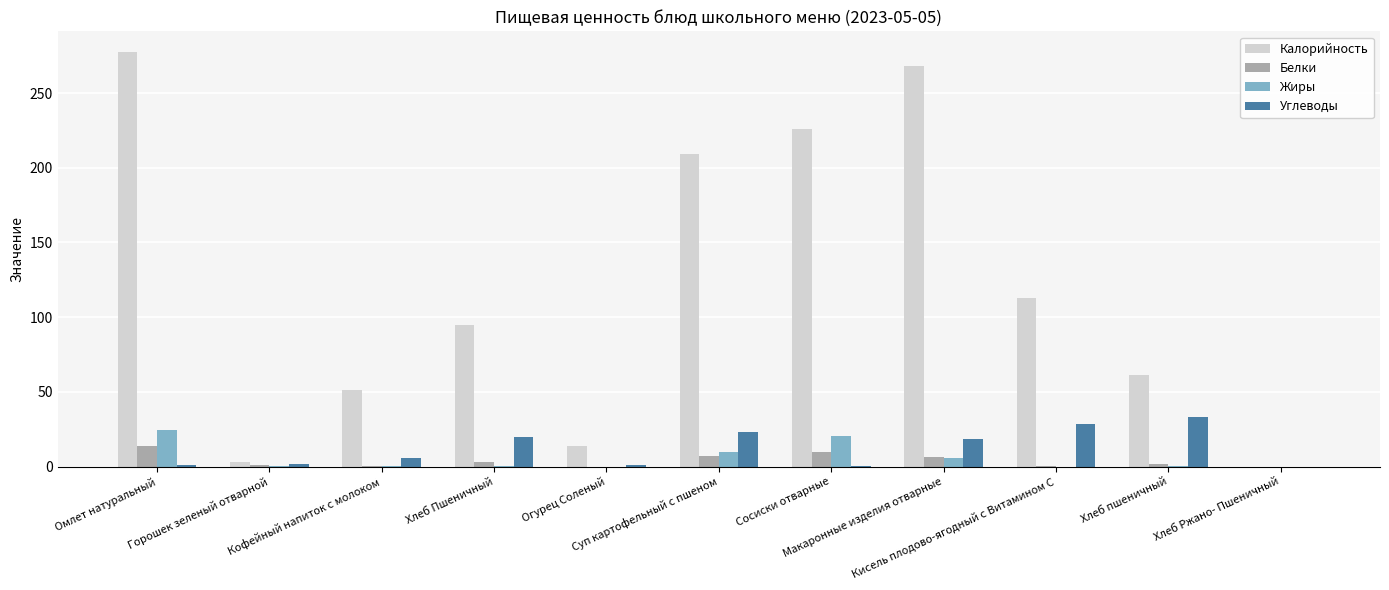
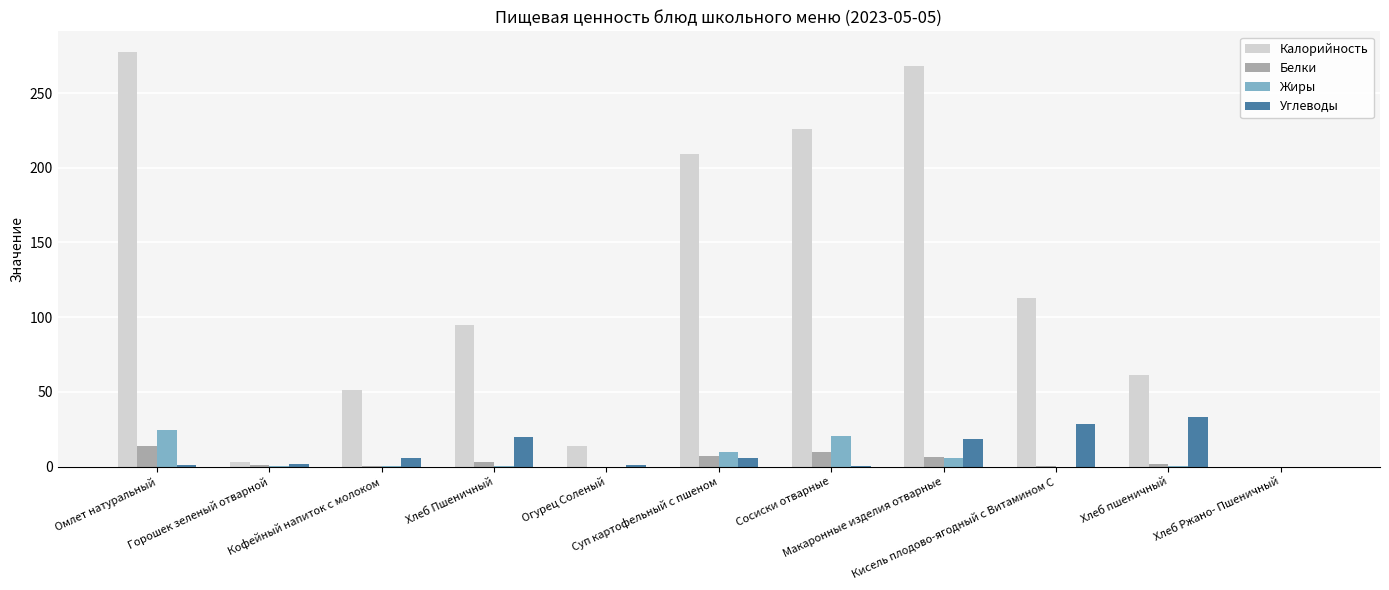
  {
    "Калорийность": {
      "Омлет натуральный": 277,
      "Горошек зеленый отварной": 3,
      "Кофейный напиток с молоком": 51,
      "Хлеб Пшеничный": 95,
      "Огурец Соленый": 14,
      "Суп картофельный с пшеном": 209,
      "Сосиски отварные": 226,
      "Макаронные изделия отварные": 268,
      "Кисель плодово-ягодный с Витамином С": 113,
      "Хлеб пшеничный": 62,
      "Хлеб Ржано- Пшеничный": 0
    },
    "Углеводы": {
      "Кофейный напиток с молоком": 6,
      "Хлеб Пшеничный": 20,
-     "Суп картофельный с пшеном": 23,
+     "Суп картофельный с пшеном": 6,
      "Макаронные изделия отварные": 19,
      "Кисель плодово-ягодный с Витамином С": 28,
      "Хлеб пшеничный": 34,
      "Хлеб Ржано- Пшеничный": 0
    }
  }
